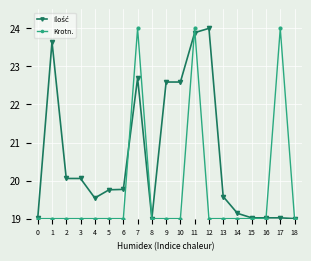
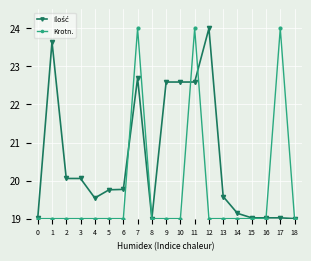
  {
    "Ilość": {
      "1": 23.6,
      "2": 20.1,
      "3": 20.1,
      "4": 19.5,
      "5": 19.8,
      "6": 19.8,
      "7": 22.7,
      "9": 22.6,
      "10": 22.6,
-     "11": 23.9,
+     "11": 22.6,
      "12": 24.0,
      "13": 19.6,
      "14": 19.1,
      "17": 19.0
    },
    "Krotn.": {
      "1": 19.0,
      "2": 19.0,
      "3": 19.0,
      "4": 19.0,
      "5": 19.0,
      "6": 19.0,
      "7": 24.0,
      "9": 19.0,
      "10": 19.0,
      "11": 24.0,
      "12": 19.0,
      "13": 19.0,
      "14": 19.0,
      "17": 24.0
    }
  }
